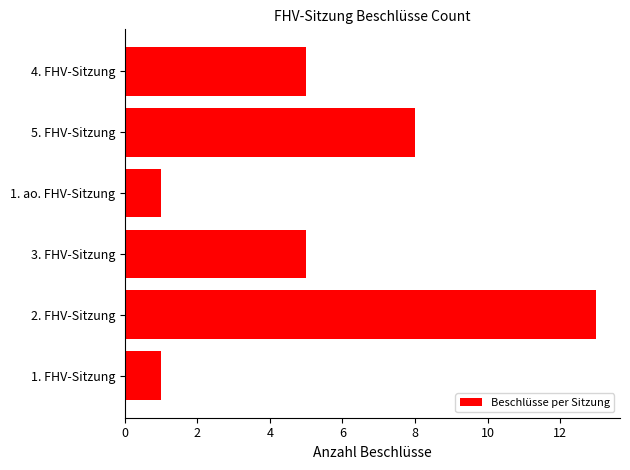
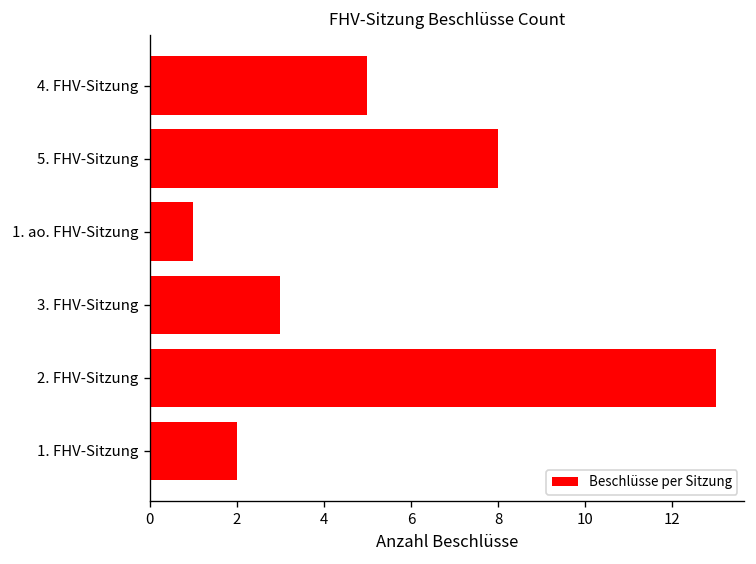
  {
    "4. FHV-Sitzung": 5,
    "5. FHV-Sitzung": 8,
    "1. ao. FHV-Sitzung": 1,
-   "3. FHV-Sitzung": 5,
+   "3. FHV-Sitzung": 3,
    "2. FHV-Sitzung": 13,
-   "1. FHV-Sitzung": 1
+   "1. FHV-Sitzung": 2
  }
